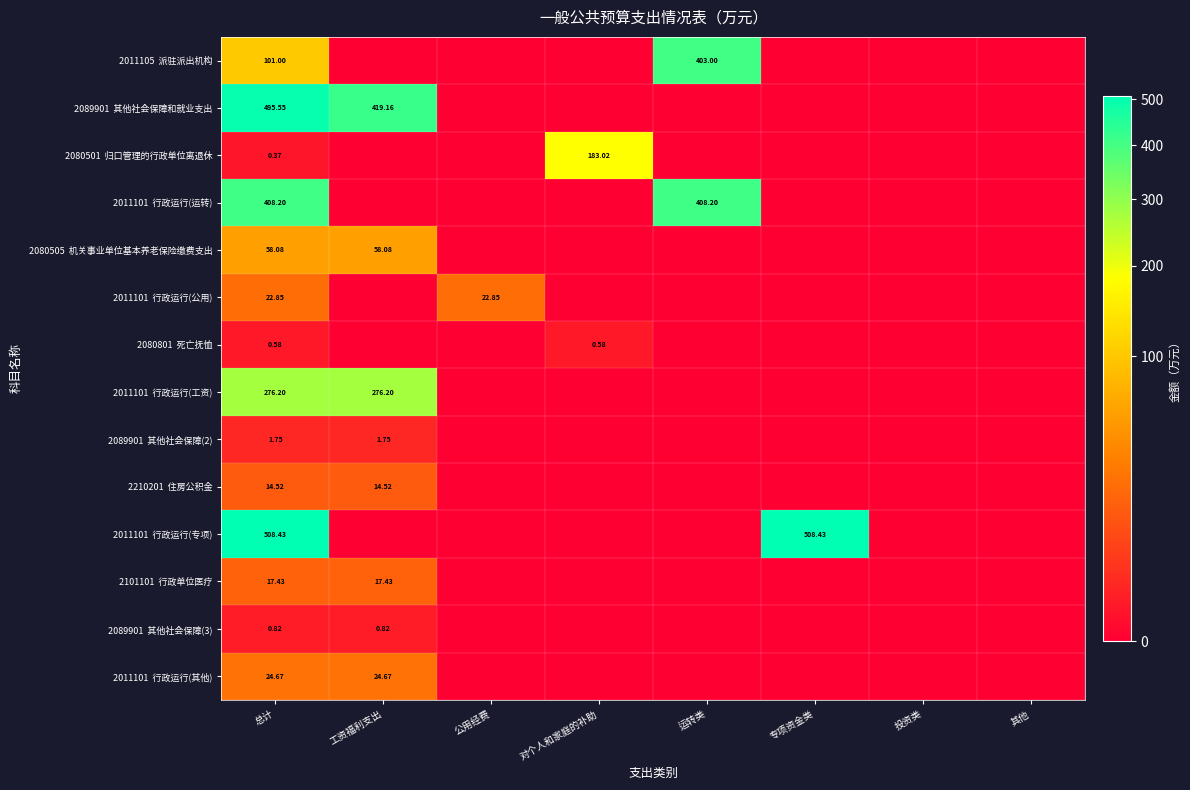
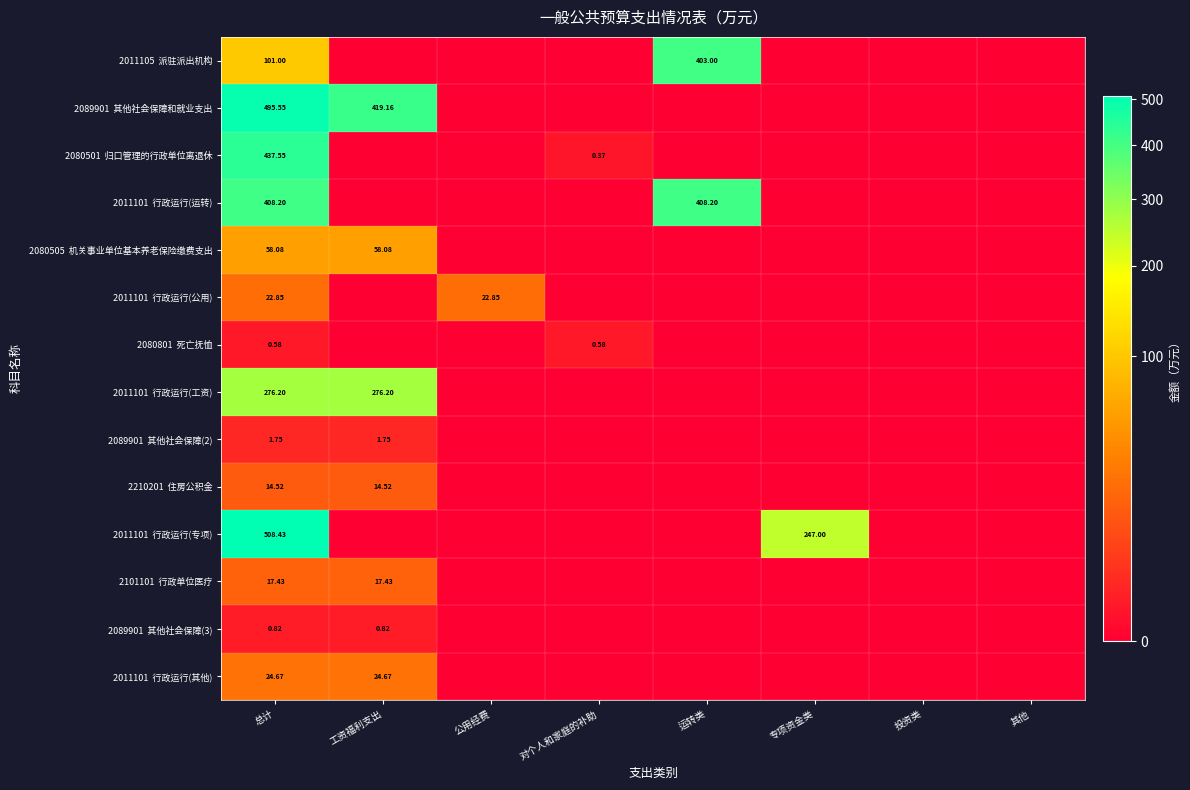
  {
    "2011105 派驻派出机构": {
      "总计": 101.00,
      "运转类": 403.00
    },
    "2089901 其他社会保障和就业支出": {
      "总计": 495.55,
      "工资福利支出": 419.16
    },
    "2080501 归口管理的行政单位离退休": {
-     "总计": 0.37,
-     "对个人和家庭的补助": 183.02
+     "总计": 437.55,
+     "对个人和家庭的补助": 0.37
    },
    "2011101 行政运行(运转)": {
      "总计": 408.20,
      "运转类": 408.20
    },
    "2080505 机关事业单位基本养老保险缴费支出": {
      "总计": 58.08,
      "工资福利支出": 58.08
    },
    "2011101 行政运行(公用)": {
      "总计": 22.85,
      "公用经费": 22.85
    },
    "2080801 死亡抚恤": {
      "总计": 0.58,
      "对个人和家庭的补助": 0.58
    },
    "2011101 行政运行(工资)": {
      "总计": 276.20,
      "工资福利支出": 276.20
    },
    "2089901 其他社会保障(2)": {
      "总计": 1.75,
      "工资福利支出": 1.75
    },
    "2210201 住房公积金": {
      "总计": 14.52,
      "工资福利支出": 14.52
    },
    "2011101 行政运行(专项)": {
      "总计": 508.43,
-     "专项资金类": 508.43
+     "专项资金类": 247.00
    },
    "2101101 行政单位医疗": {
      "总计": 17.43,
      "工资福利支出": 17.43
    },
    "2089901 其他社会保障(3)": {
      "总计": 0.82,
      "工资福利支出": 0.82
    },
    "2011101 行政运行(其他)": {
      "总计": 24.67,
      "工资福利支出": 24.67
    }
  }
